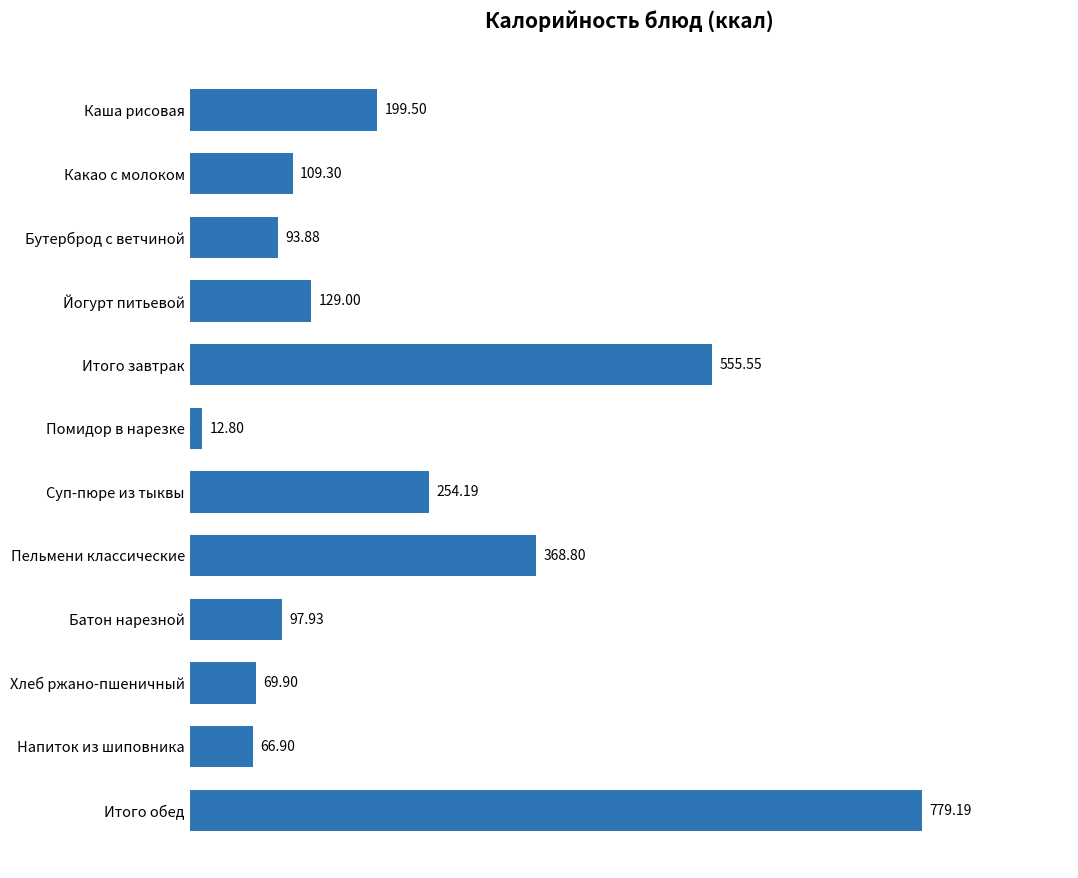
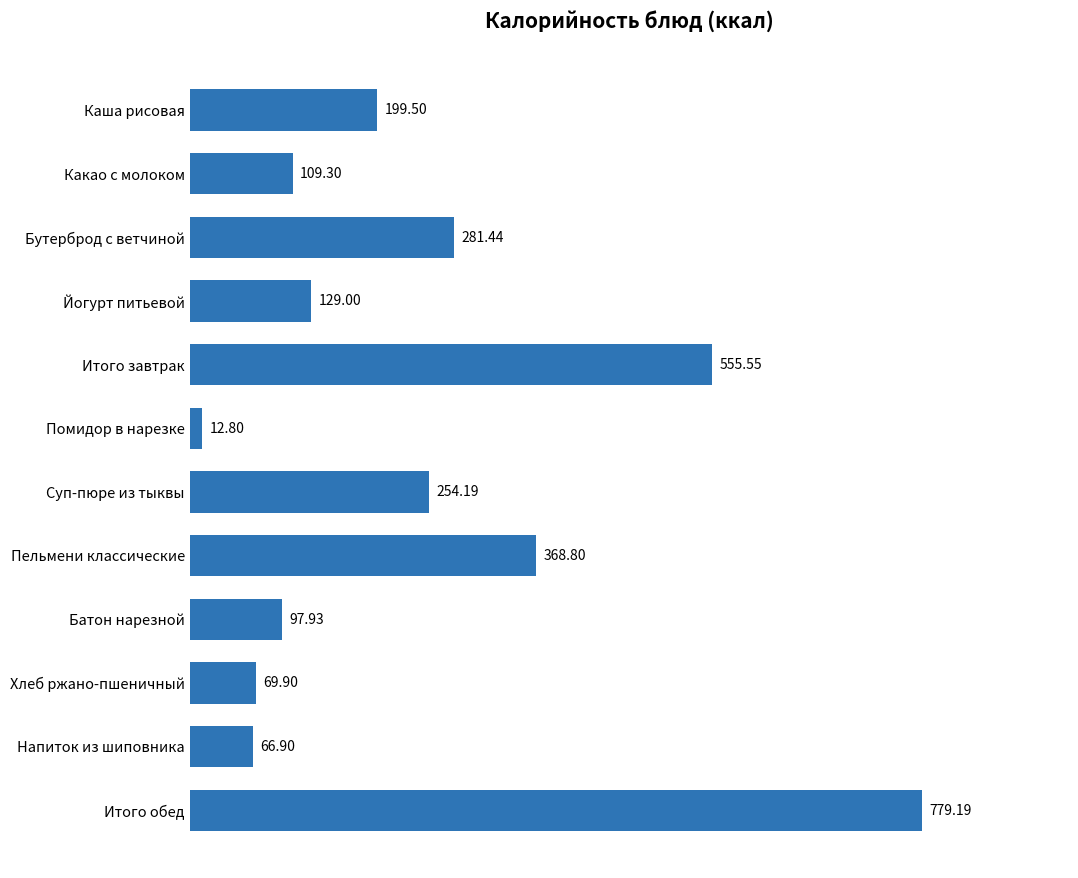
  {
    "Каша рисовая": 199.50,
    "Какао с молоком": 109.30,
-   "Бутерброд с ветчиной": 93.88,
+   "Бутерброд с ветчиной": 281.44,
    "Йогурт питьевой": 129.00,
    "Итого завтрак": 555.55,
    "Помидор в нарезке": 12.80,
    "Суп-пюре из тыквы": 254.19,
    "Пельмени классические": 368.80,
    "Батон нарезной": 97.93,
    "Хлеб ржано-пшеничный": 69.90,
    "Напиток из шиповника": 66.90,
    "Итого обед": 779.19
  }
